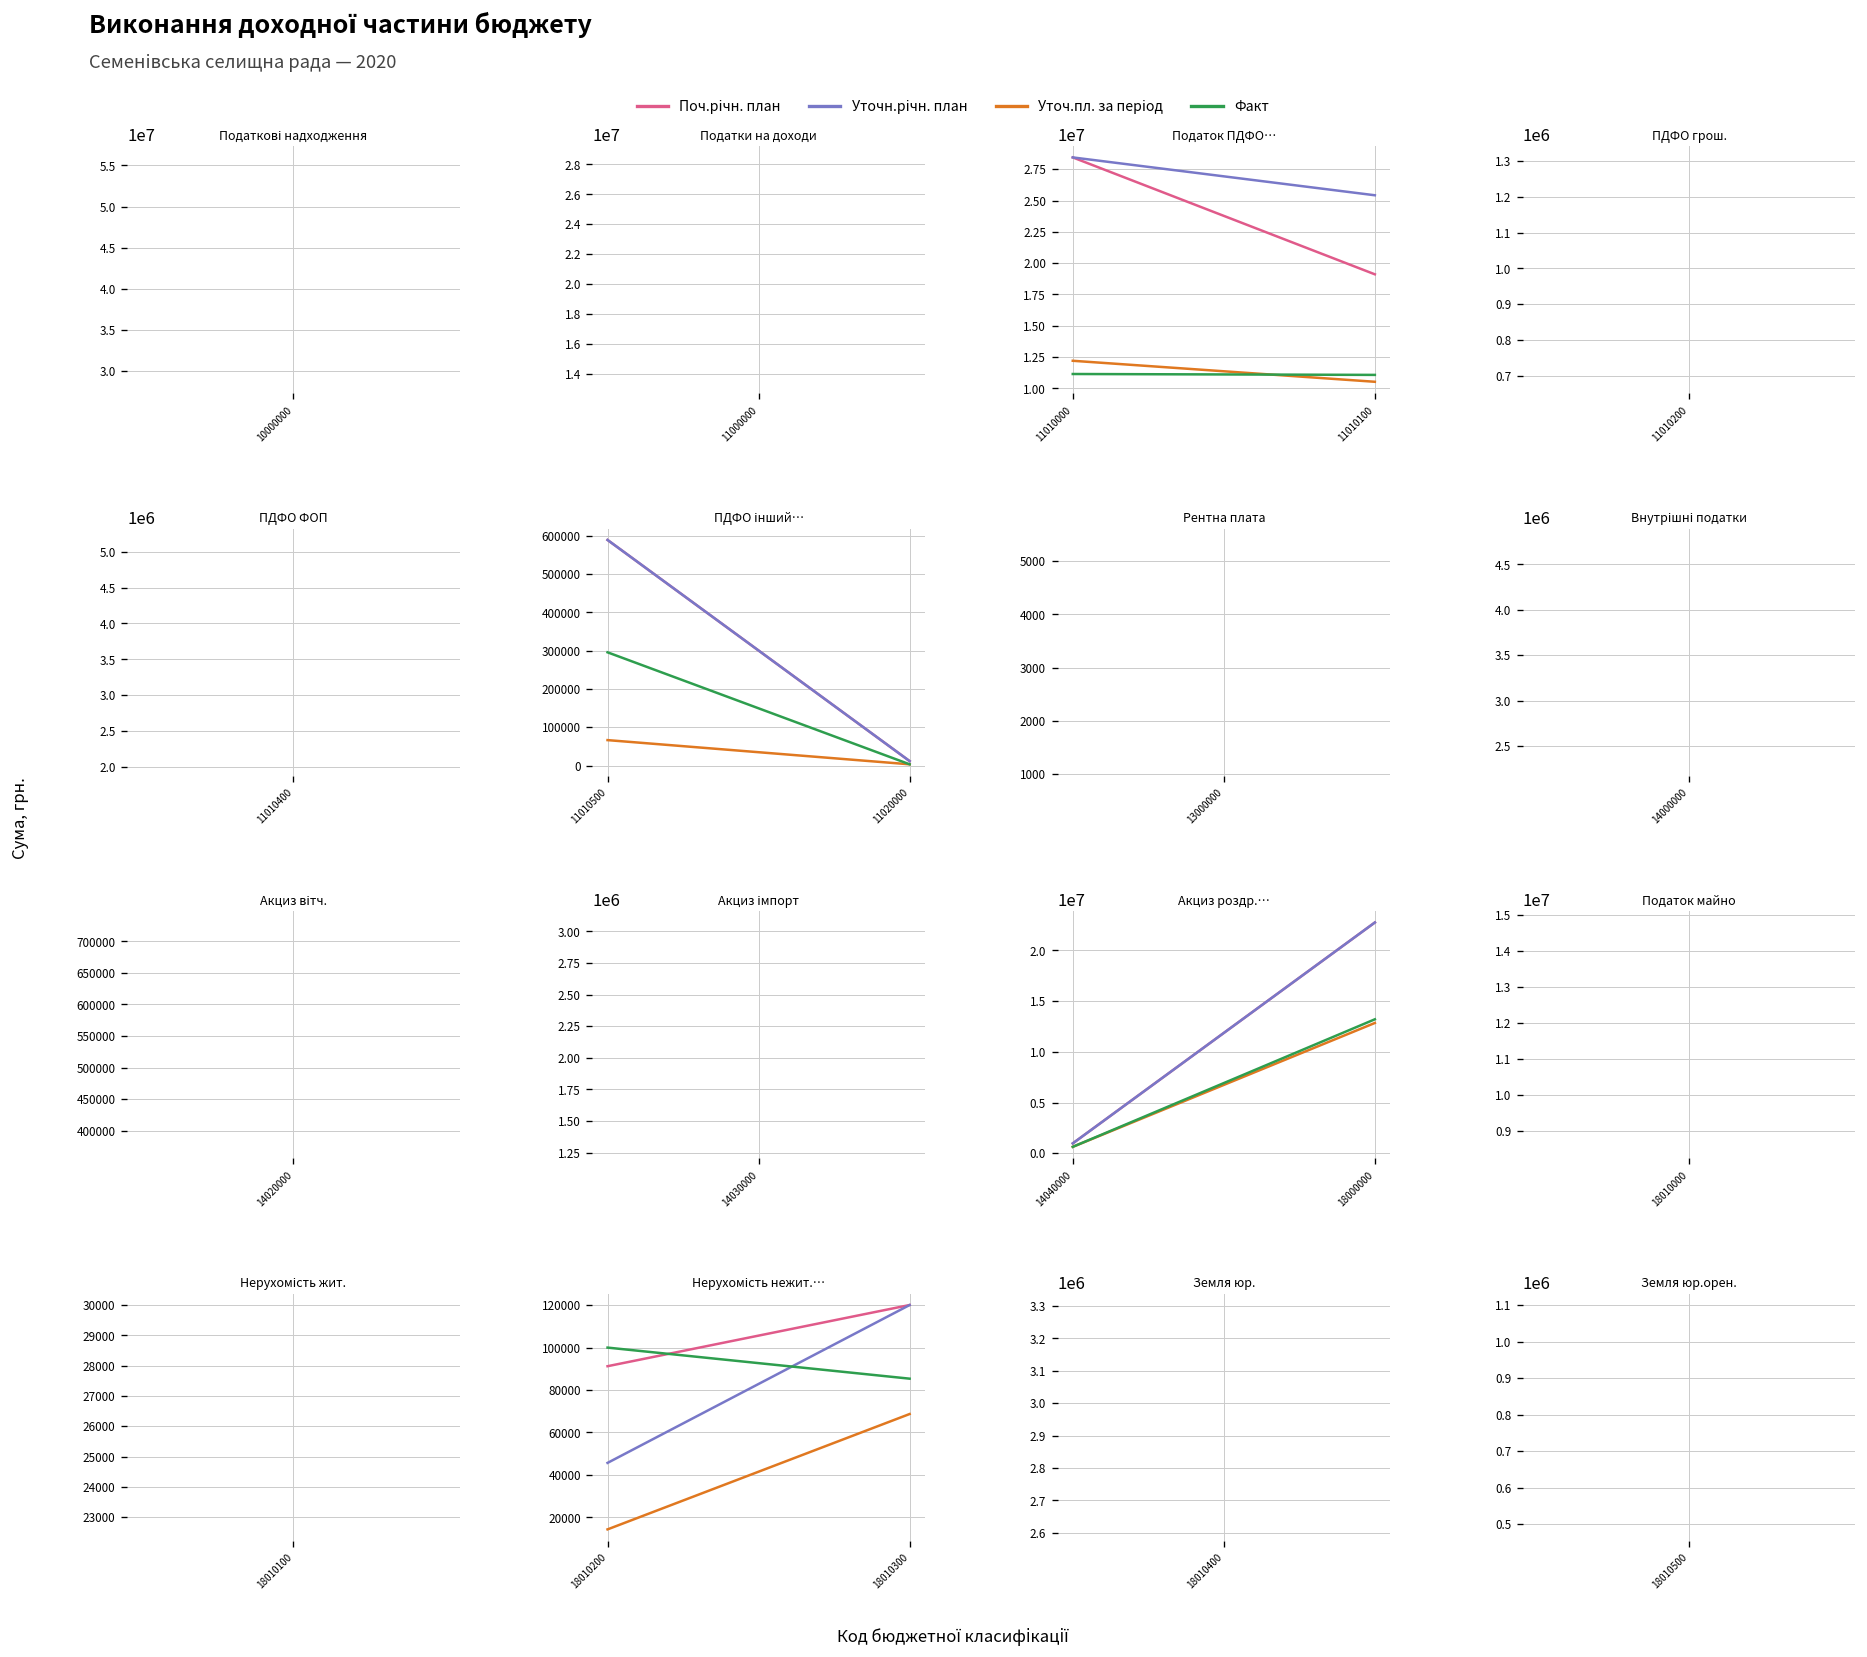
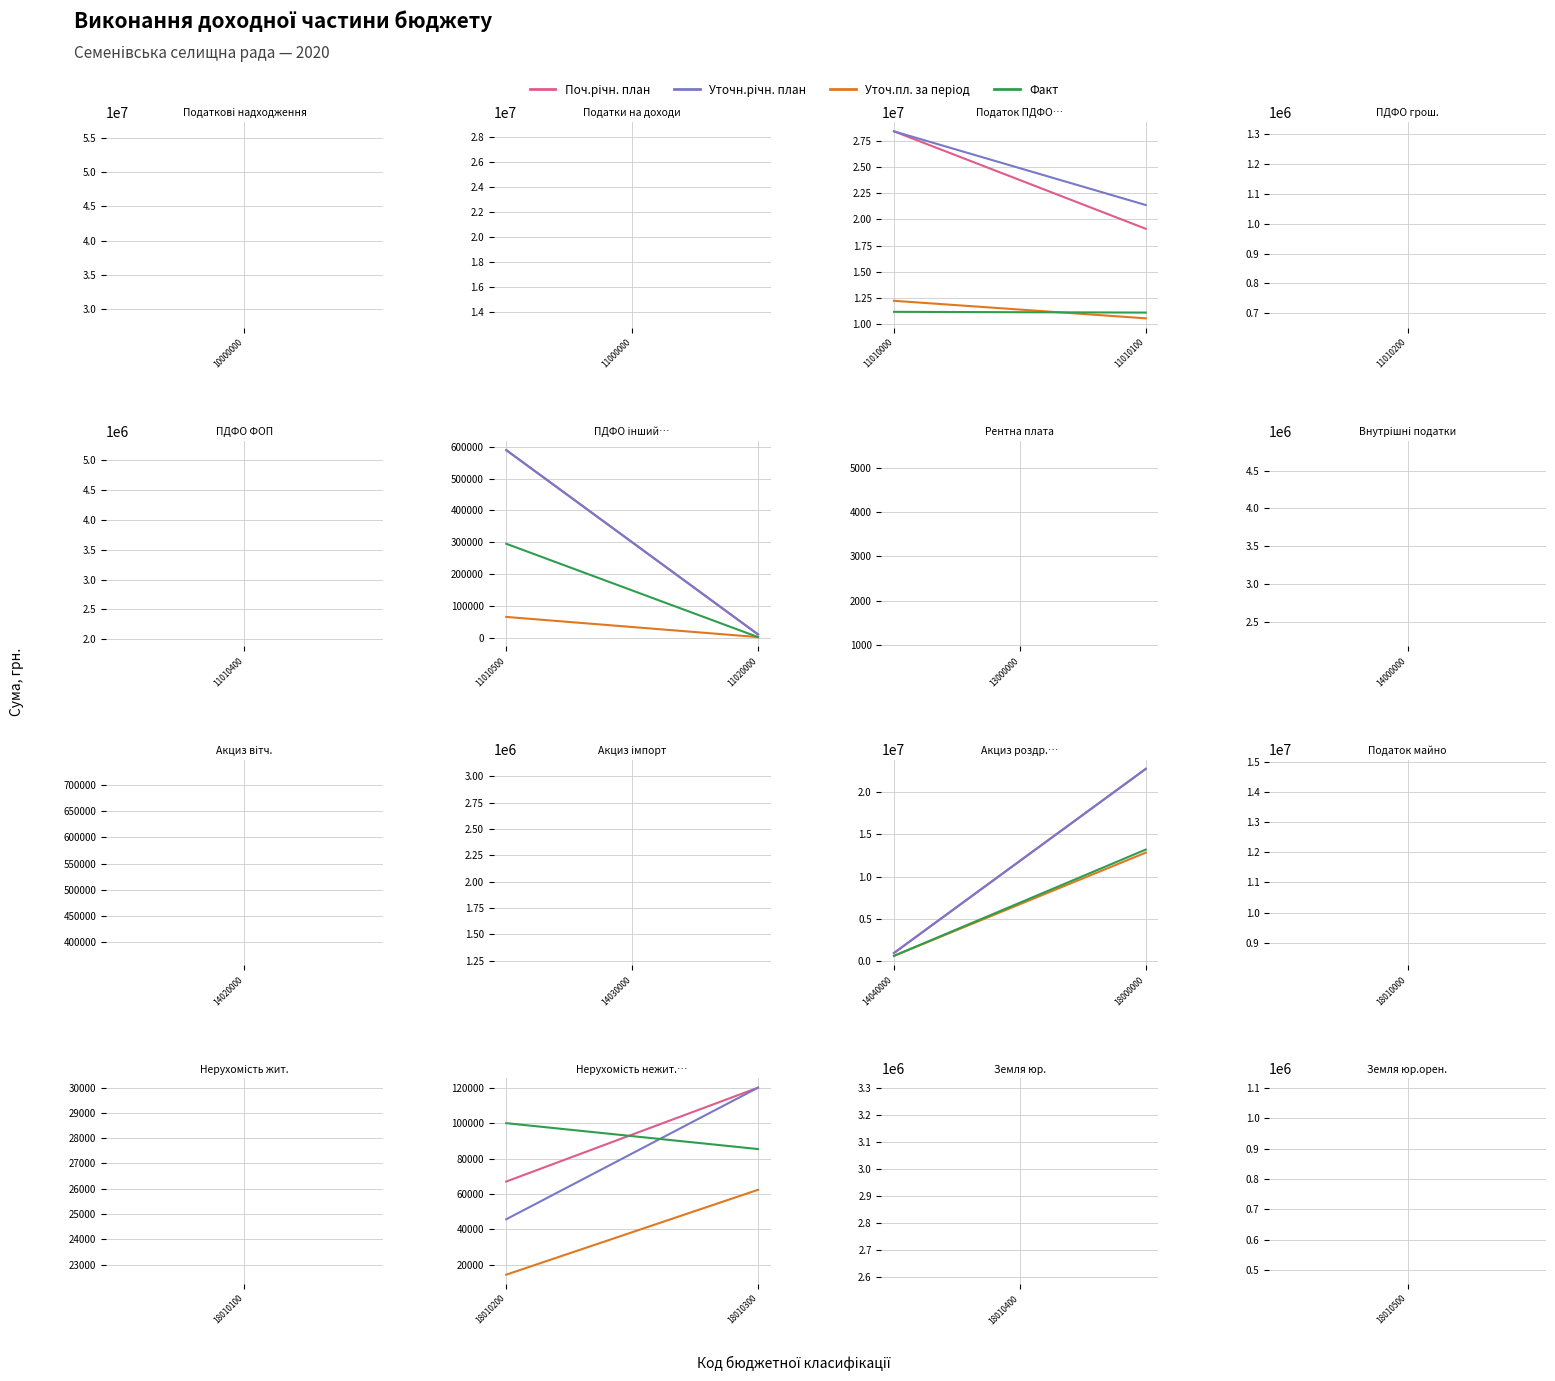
  {
    "Податкові надходження": {
      "Уточн.річн. план": {
        "10000000": 56000000
      },
      "Уточ.пл. за період": {
        "10000000": 29000000
      },
      "Факт": {
        "10000000": 33000000
      }
    },
    "Податки на доходи": {
      "Уточн.річн. план": {
        "11000000": 28500000
      },
      "Уточ.пл. за період": {
        "11000000": 13500000
      },
      "Факт": {
        "11000000": 16800000
      }
    },
    "Податок ПДФО…": {
      "Поч.річн. план": {
        "11010100": 19100000
      },
      "Уточн.річн. план": {
-       "11010100": 25400000
+       "11010100": 21400000
      },
      "Уточ.пл. за період": {
        "11010000": 12200000,
        "11010100": 10500000
      },
      "Факт": {
        "11010000": 11100000,
        "11010100": 11100000
      }
    },
    "ПДФО грош.": {
      "Уточн.річн. план": {
        "11010200": 1310000
      },
      "Уточ.пл. за період": {
        "11010200": 680000
      },
      "Факт": {
        "11010200": 770000
      }
    },
    "ПДФО ФОП": {
      "Уточн.річн. план": {
        "11010400": 5200000
      },
      "Уточ.пл. за період": {
        "11010400": 2000000
      },
      "Факт": {
        "11010400": 2300000
      }
    },
    "ПДФО інший…": {
      "Уточн.річн. план": {
        "11010500": 590000,
        "11020000": 10000
      },
      "Уточ.пл. за період": {
        "11010500": 70000
      },
      "Факт": {
        "11010500": 300000
      }
    },
    "Рентна плата": {
      "Уточн.річн. план": {
        "13000000": 5400
      },
      "Уточ.пл. за період": {
        "13000000": 1200
      },
      "Факт": {
        "13000000": 2200
      }
    },
    "Внутрішні податки": {
      "Уточн.річн. план": {
        "14000000": 4800000
      },
      "Факт": {
        "14000000": 2300000
      }
    },
    "Акциз вітч.": {
      "Уточн.річн. план": {
        "14020000": 730000
      }
    },
    "Акциз імпорт": {
      "Уточн.річн. план": {
        "14030000": 3070000
      },
      "Факт": {
        "14030000": 1300000
      }
    },
    "Акциз роздр.…": {
      "Уточн.річн. план": {
        "14040000": 1000000,
        "18000000": 23000000
      },
      "Уточ.пл. за період": {
        "18000000": 13000000
      },
      "Факт": {
        "18000000": 13000000
      }
    },
    "Податок майно": {
      "Уточн.річн. план": {
        "18010000": 14800000
      },
      "Уточ.пл. за період": {
        "18010000": 8600000
      },
      "Факт": {
        "18010000": 13000000
      }
    },
    "Нерухомість жит.": {
      "Уточн.річн. план": {
        "18010100": 30000
      },
      "Уточ.пл. за період": {
        "18010100": 22600
      },
      "Факт": {
        "18010100": 27800
      }
    },
    "Нерухомість нежит.…": {
      "Поч.річн. план": {
-       "18010200": 91000
+       "18010200": 67000
      },
      "Уточн.річн. план": {
        "18010200": 46000
      },
      "Уточ.пл. за період": {
        "18010200": 14000,
-       "18010300": 69000
+       "18010300": 62000
      },
      "Факт": {
        "18010200": 100000,
        "18010300": 85000
      }
    },
    "Земля юр.": {
      "Уточн.річн. план": {
        "18010400": 3300000
      },
      "Уточ.пл. за період": {
        "18010400": 2610000
      },
      "Факт": {
        "18010400": 2770000
      }
    },
    "Земля юр.орен.": {
      "Уточн.річн. план": {
        "18010500": 1100000
      },
      "Уточ.пл. за період": {
        "18010500": 490000
      },
      "Факт": {
        "18010500": 540000
      }
    }
  }
